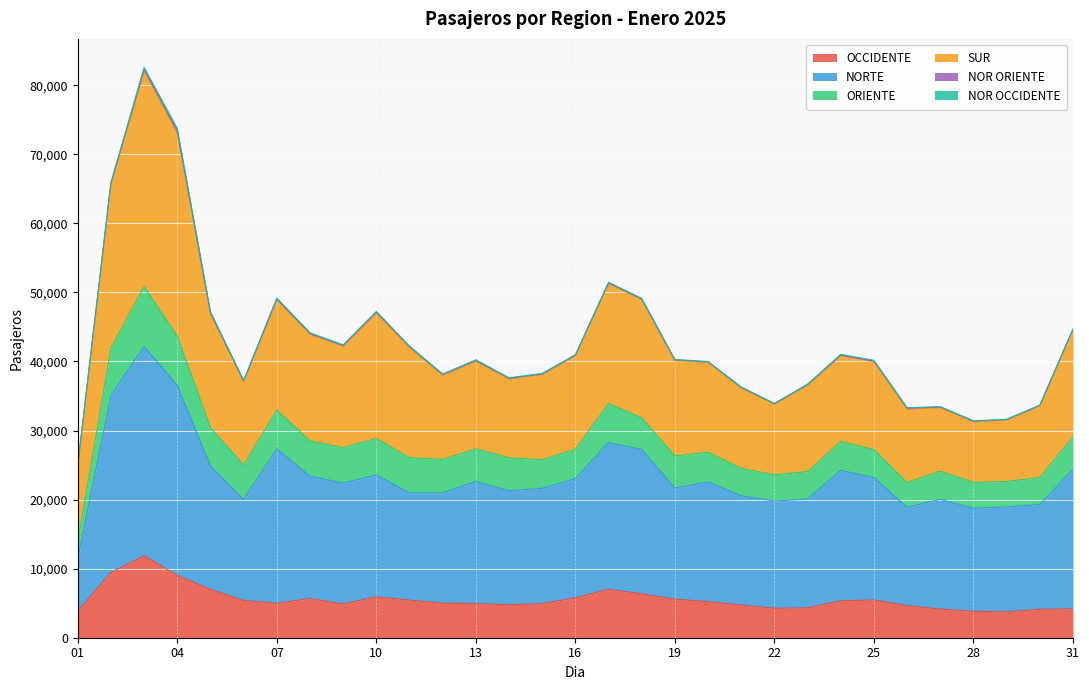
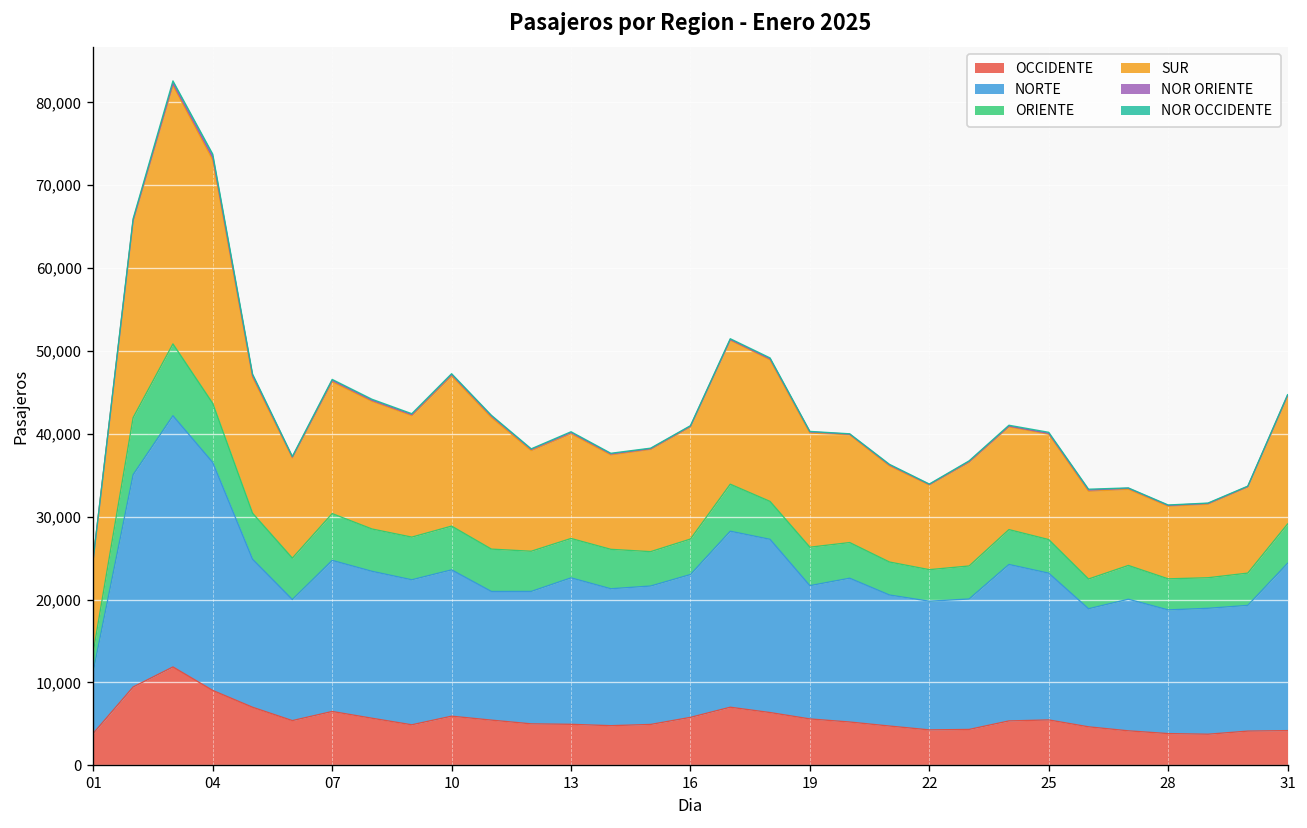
  {
    "OCCIDENTE": {
      "01": "4,000",
      "04": "9,000",
-     "07": "5,000",
+     "07": "6,000",
      "10": "6,000",
      "13": "5,000",
      "16": "6,000",
      "19": "6,000",
      "22": "4,000",
      "25": "5,000",
      "28": "4,000",
      "31": "4,000"
    },
    "NORTE": {
      "01": "8,000",
      "04": "28,000",
-     "07": "22,000",
+     "07": "18,000",
      "10": "18,000",
      "13": "18,000",
      "16": "17,000",
      "19": "16,000",
      "22": "16,000",
      "25": "18,000",
      "28": "15,000",
      "31": "20,000"
    }
  }
